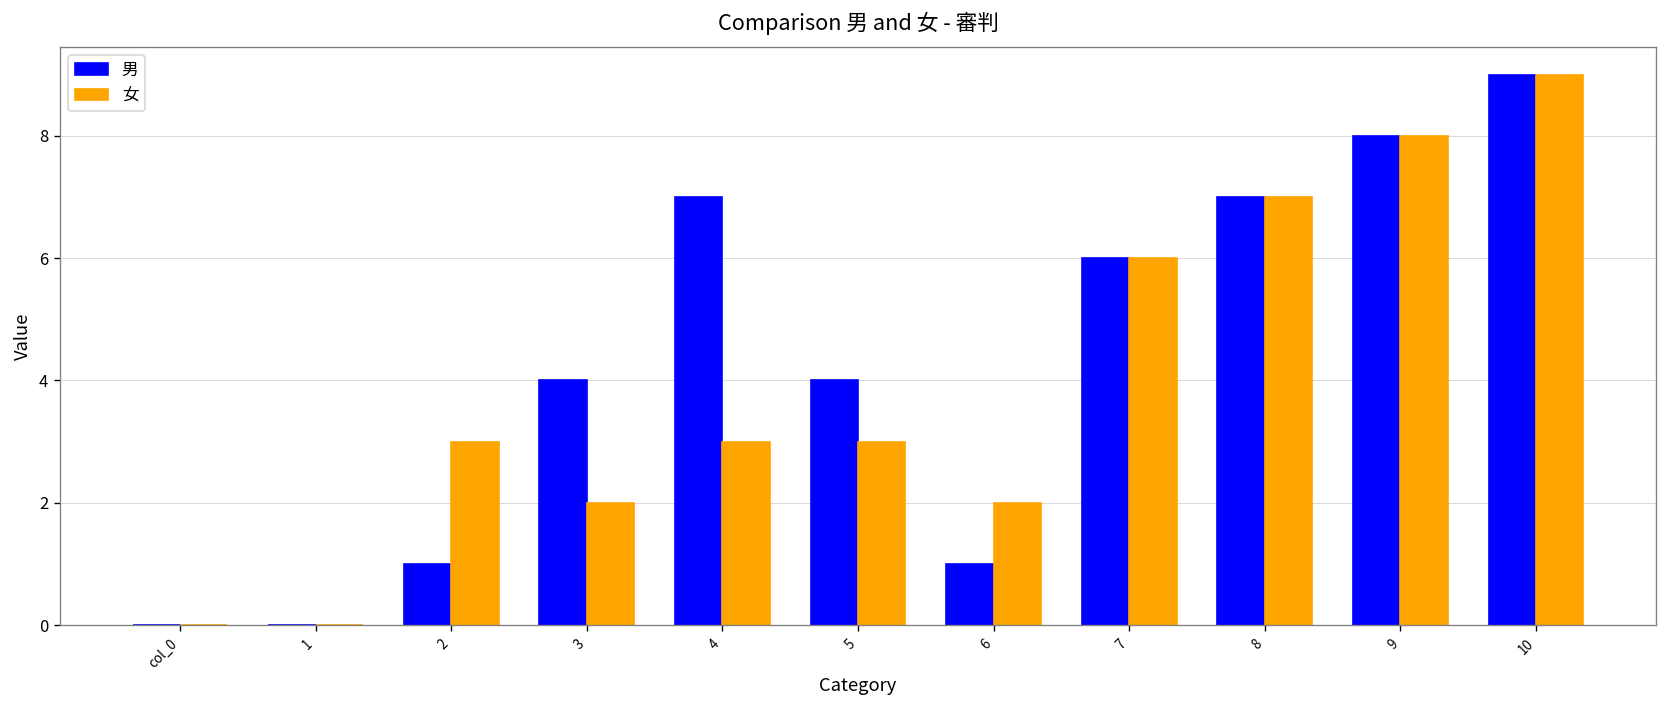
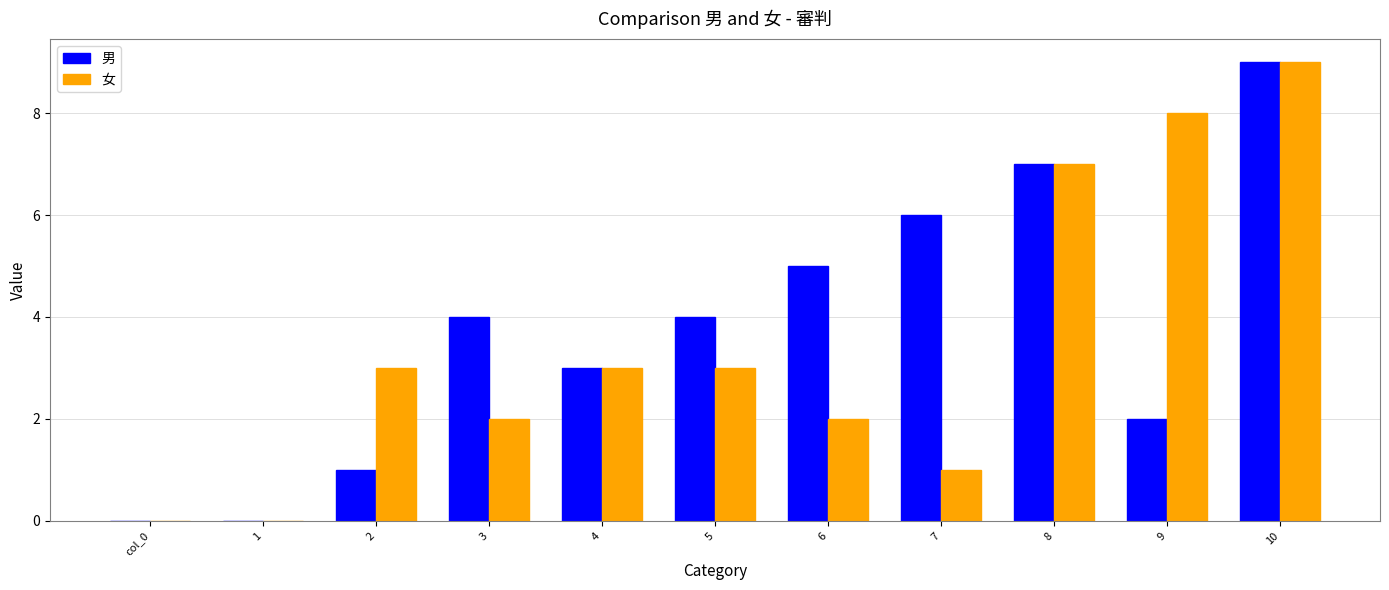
  {
    "男": {
      "col_0": 0,
      "1": 0,
      "2": 1,
      "3": 4,
-     "4": 7,
+     "4": 3,
      "5": 4,
-     "6": 1,
+     "6": 5,
      "7": 6,
      "8": 7,
-     "9": 8,
+     "9": 2,
      "10": 9
    },
    "女": {
      "col_0": 0,
      "1": 0,
      "2": 3,
      "3": 2,
      "4": 3,
      "5": 3,
      "6": 2,
-     "7": 6,
+     "7": 1,
      "8": 7,
      "9": 8,
      "10": 9
    }
  }
